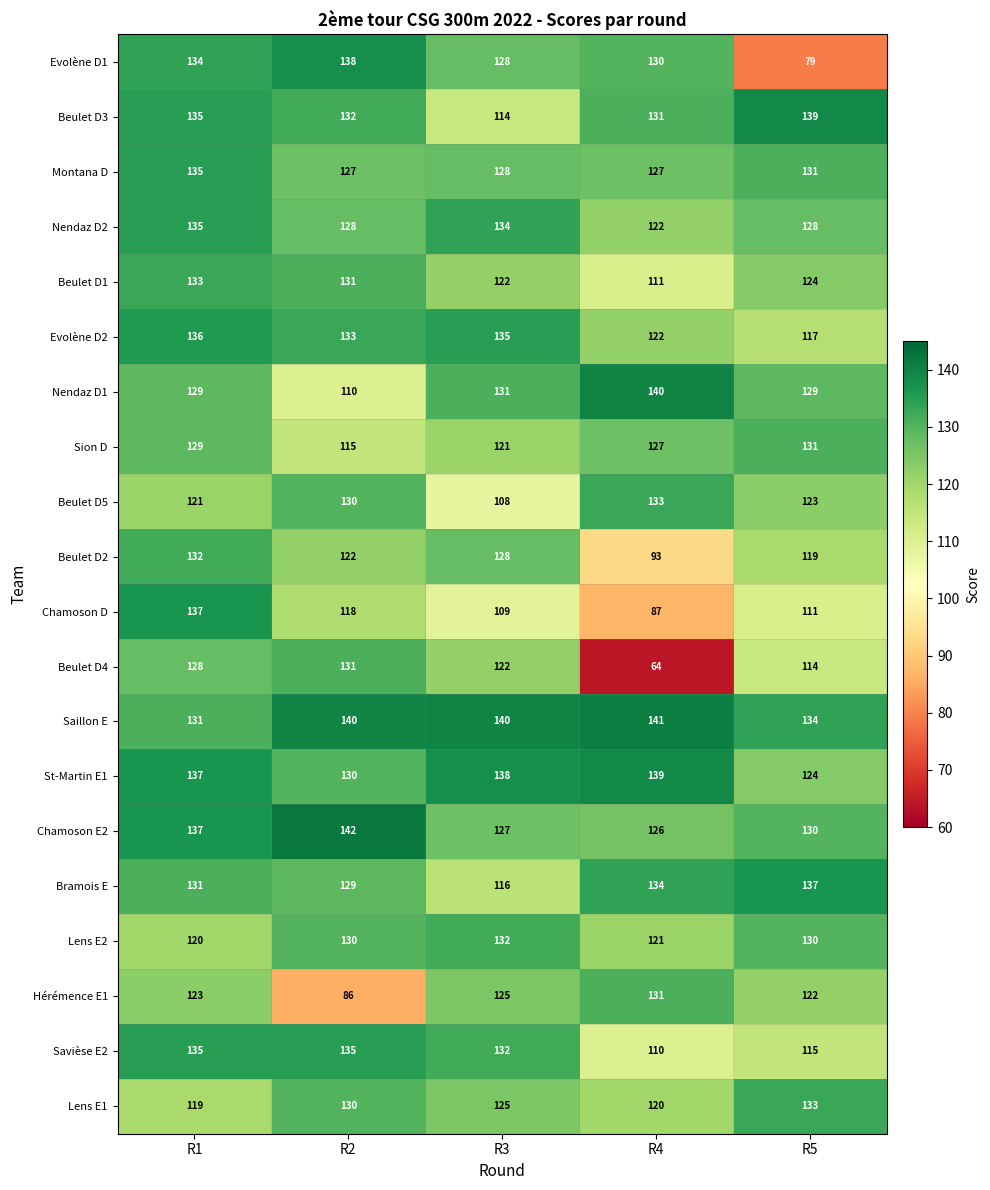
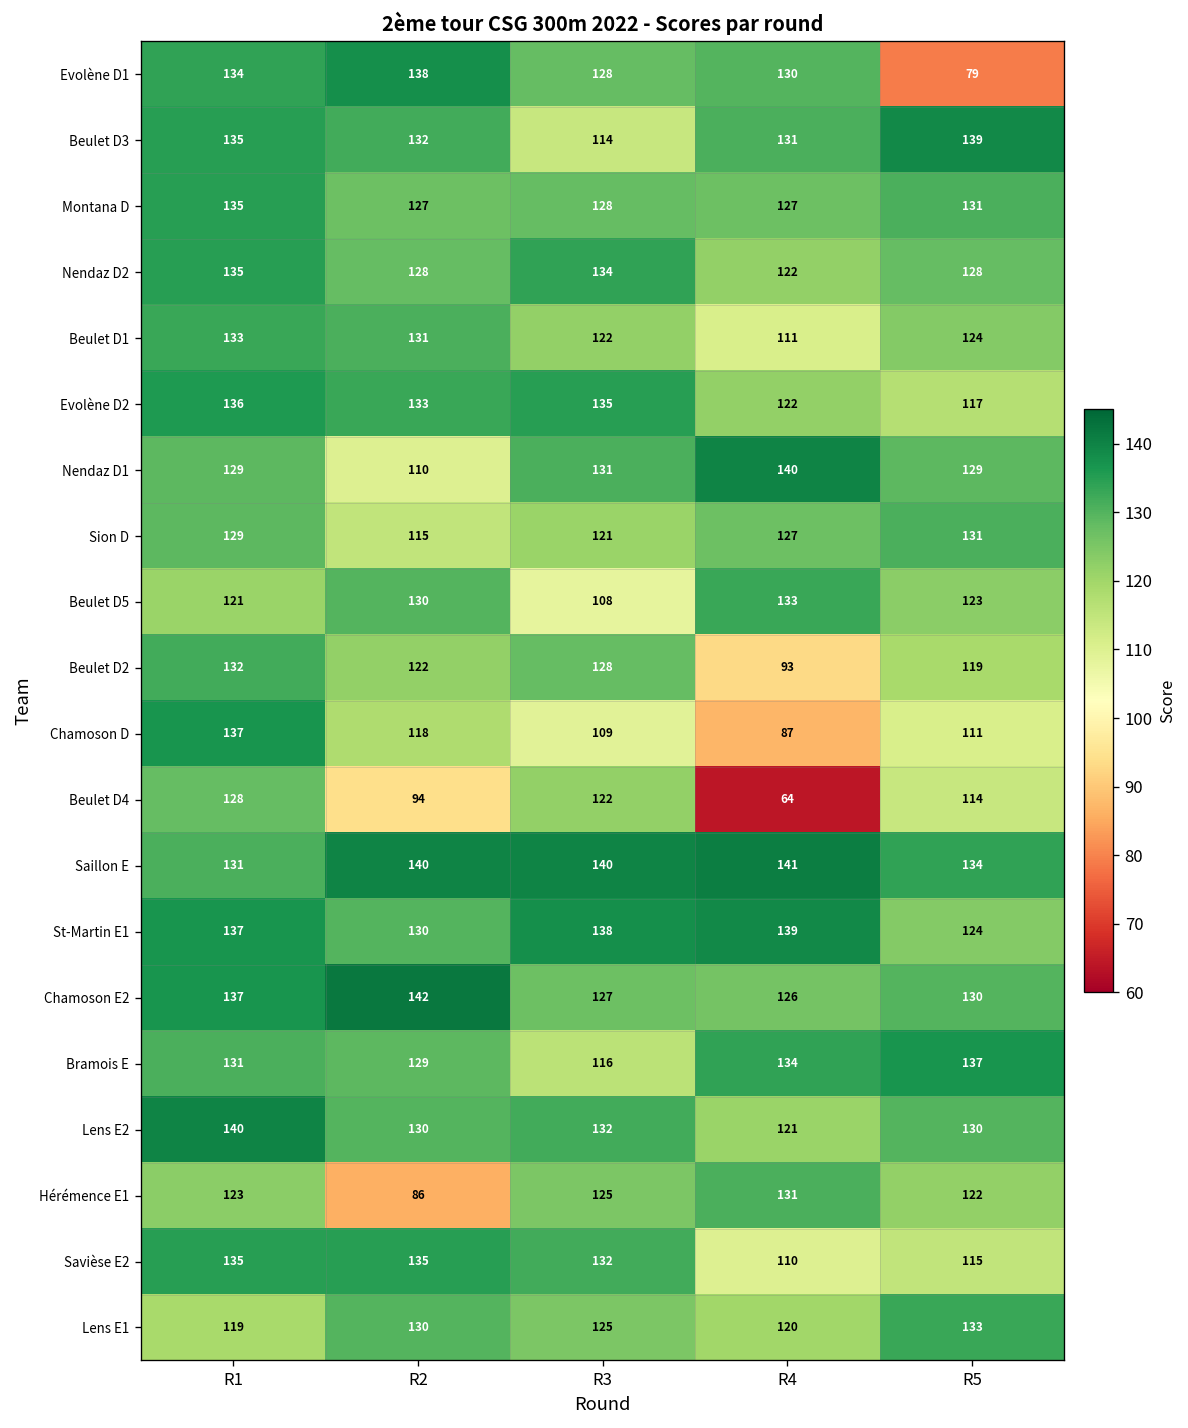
  {
    "Evolène D1": {
      "R1": 134,
      "R2": 138,
      "R3": 128,
      "R4": 130,
      "R5": 79
    },
    "Beulet D3": {
      "R1": 135,
      "R2": 132,
      "R3": 114,
      "R4": 131,
      "R5": 139
    },
    "Montana D": {
      "R1": 135,
      "R2": 127,
      "R3": 128,
      "R4": 127,
      "R5": 131
    },
    "Nendaz D2": {
      "R1": 135,
      "R2": 128,
      "R3": 134,
      "R4": 122,
      "R5": 128
    },
    "Beulet D1": {
      "R1": 133,
      "R2": 131,
      "R3": 122,
      "R4": 111,
      "R5": 124
    },
    "Evolène D2": {
      "R1": 136,
      "R2": 133,
      "R3": 135,
      "R4": 122,
      "R5": 117
    },
    "Nendaz D1": {
      "R1": 129,
      "R2": 110,
      "R3": 131,
      "R4": 140,
      "R5": 129
    },
    "Sion D": {
      "R1": 129,
      "R2": 115,
      "R3": 121,
      "R4": 127,
      "R5": 131
    },
    "Beulet D5": {
      "R1": 121,
      "R2": 130,
      "R3": 108,
      "R4": 133,
      "R5": 123
    },
    "Beulet D2": {
      "R1": 132,
      "R2": 122,
      "R3": 128,
      "R4": 93,
      "R5": 119
    },
    "Chamoson D": {
      "R1": 137,
      "R2": 118,
      "R3": 109,
      "R4": 87,
      "R5": 111
    },
    "Beulet D4": {
      "R1": 128,
-     "R2": 131,
+     "R2": 94,
      "R3": 122,
      "R4": 64,
      "R5": 114
    },
    "Saillon E": {
      "R1": 131,
      "R2": 140,
      "R3": 140,
      "R4": 141,
      "R5": 134
    },
    "St-Martin E1": {
      "R1": 137,
      "R2": 130,
      "R3": 138,
      "R4": 139,
      "R5": 124
    },
    "Chamoson E2": {
      "R1": 137,
      "R2": 142,
      "R3": 127,
      "R4": 126,
      "R5": 130
    },
    "Bramois E": {
      "R1": 131,
      "R2": 129,
      "R3": 116,
      "R4": 134,
      "R5": 137
    },
    "Lens E2": {
-     "R1": 120,
+     "R1": 140,
      "R2": 130,
      "R3": 132,
      "R4": 121,
      "R5": 130
    },
    "Hérémence E1": {
      "R1": 123,
      "R2": 86,
      "R3": 125,
      "R4": 131,
      "R5": 122
    },
    "Savièse E2": {
      "R1": 135,
      "R2": 135,
      "R3": 132,
      "R4": 110,
      "R5": 115
    },
    "Lens E1": {
      "R1": 119,
      "R2": 130,
      "R3": 125,
      "R4": 120,
      "R5": 133
    }
  }
